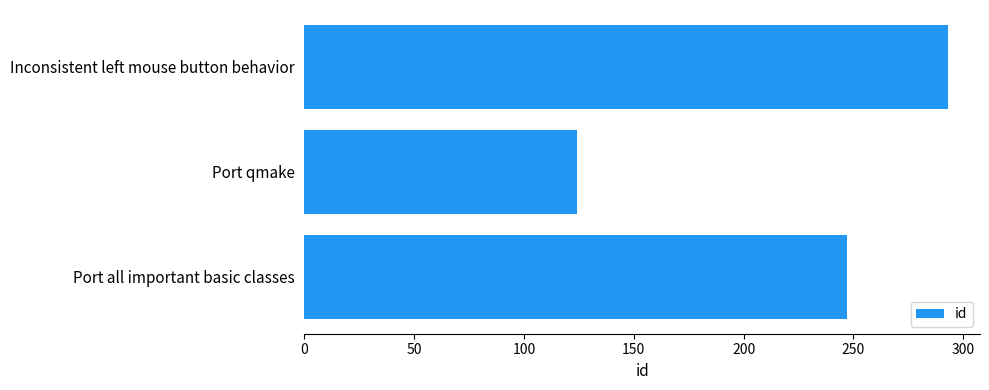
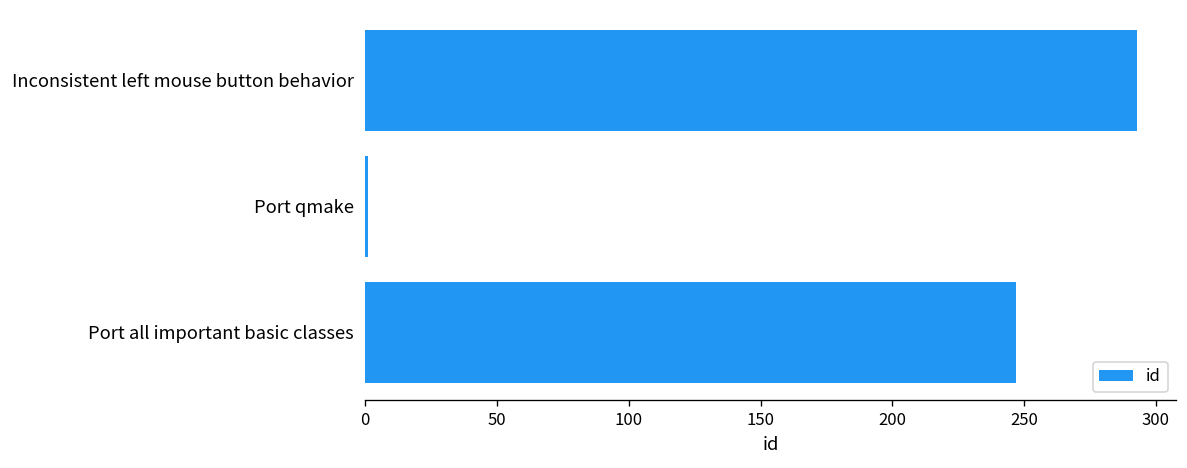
  {
    "Inconsistent left mouse button behavior": 293,
-   "Port qmake": 124,
+   "Port qmake": 1,
    "Port all important basic classes": 247
  }
